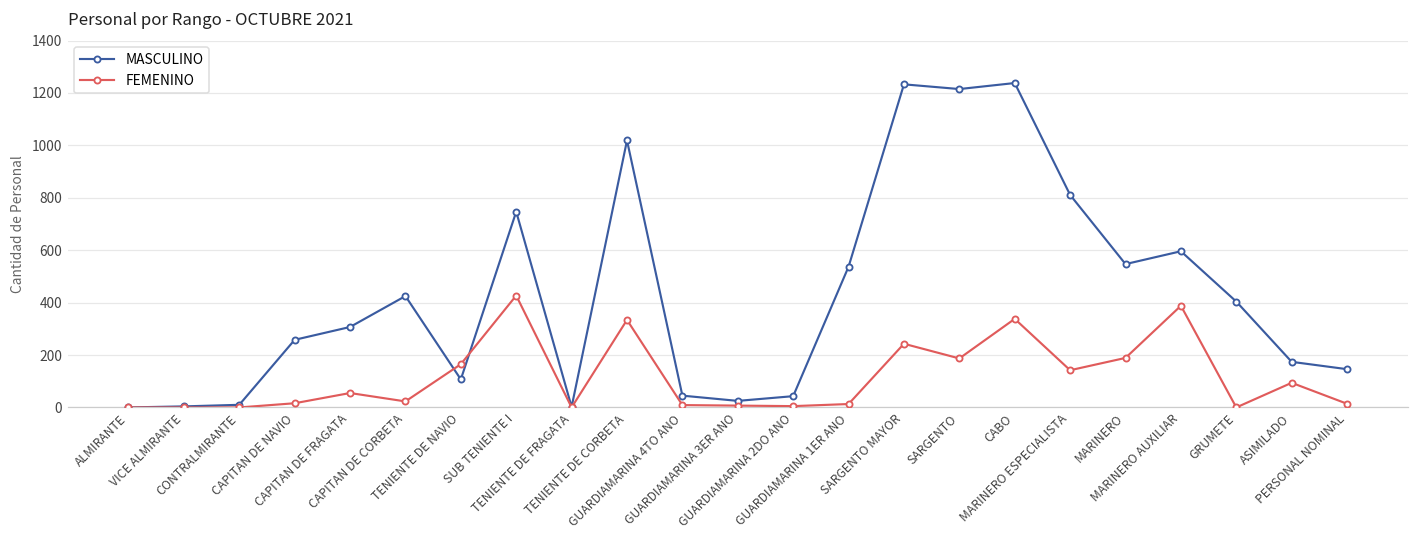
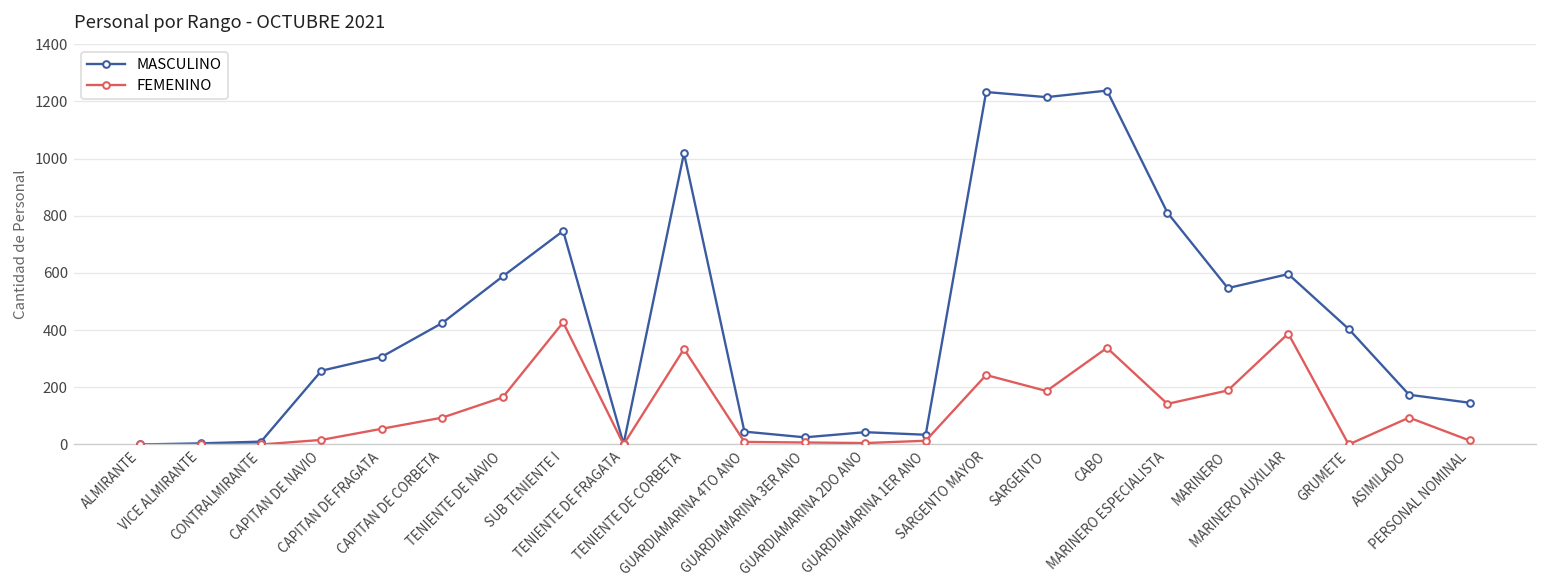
  {
    "MASCULINO": {
      "CAPITAN DE NAVIO": 260,
      "CAPITAN DE FRAGATA": 310,
      "CAPITAN DE CORBETA": 430,
-     "TENIENTE DE NAVIO": 110,
+     "TENIENTE DE NAVIO": 590,
      "SUB TENIENTE I": 750,
      "TENIENTE DE CORBETA": 1020,
      "GUARDIAMARINA 4TO ANO": 50,
      "GUARDIAMARINA 3ER ANO": 30,
      "GUARDIAMARINA 2DO ANO": 40,
-     "GUARDIAMARINA 1ER ANO": 540,
+     "GUARDIAMARINA 1ER ANO": 30,
      "SARGENTO MAYOR": 1230,
      "SARGENTO": 1220,
      "CABO": 1240,
      "MARINERO ESPECIALISTA": 810,
      "MARINERO": 550,
      "MARINERO AUXILIAR": 600,
      "GRUMETE": 400,
      "ASIMILADO": 170,
      "PERSONAL NOMINAL": 150
    },
    "FEMENINO": {
      "CAPITAN DE NAVIO": 20,
      "CAPITAN DE FRAGATA": 60,
-     "CAPITAN DE CORBETA": 20,
+     "CAPITAN DE CORBETA": 90,
      "TENIENTE DE NAVIO": 170,
      "SUB TENIENTE I": 430,
      "TENIENTE DE CORBETA": 330,
      "GUARDIAMARINA 4TO ANO": 10,
      "GUARDIAMARINA 3ER ANO": 10,
      "GUARDIAMARINA 2DO ANO": 10,
      "GUARDIAMARINA 1ER ANO": 10,
      "SARGENTO MAYOR": 240,
      "SARGENTO": 190,
      "CABO": 340,
      "MARINERO ESPECIALISTA": 140,
      "MARINERO": 190,
      "MARINERO AUXILIAR": 390,
      "GRUMETE": 0,
      "ASIMILADO": 90,
      "PERSONAL NOMINAL": 10
    }
  }
